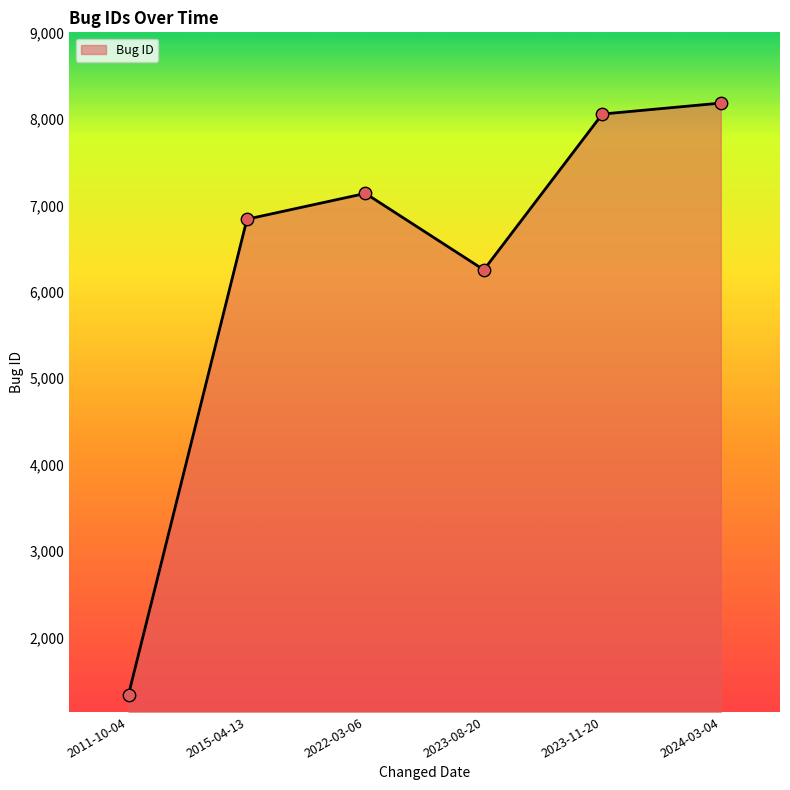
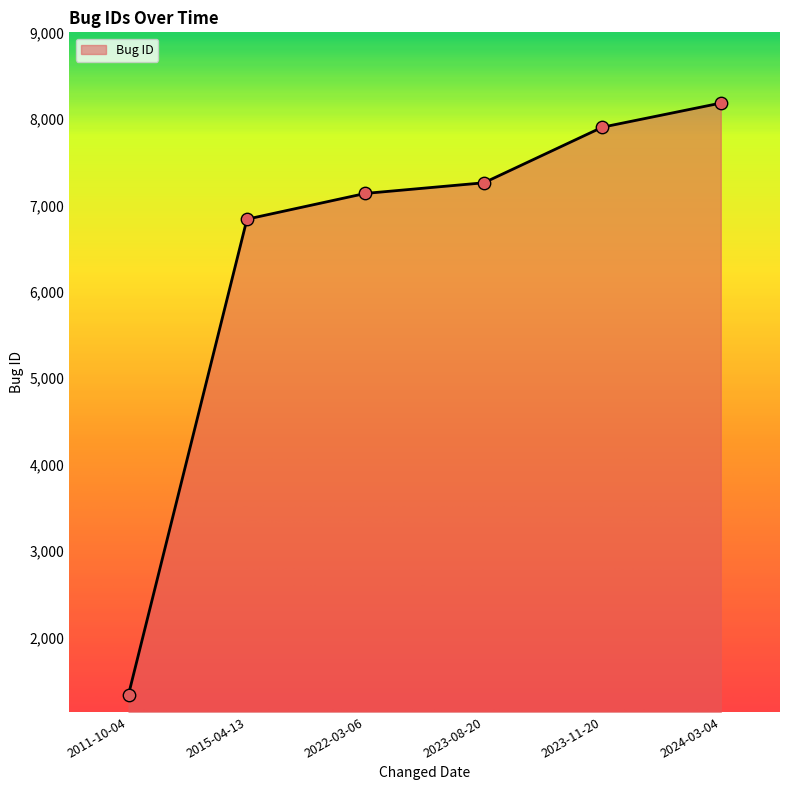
  {
    "2011-10-04": "1,300",
    "2015-04-13": "6,800",
    "2022-03-06": "7,100",
-   "2023-08-20": "6,300",
-   "2023-11-20": "8,100",
+   "2023-08-20": "7,300",
+   "2023-11-20": "7,900",
    "2024-03-04": "8,200"
  }
